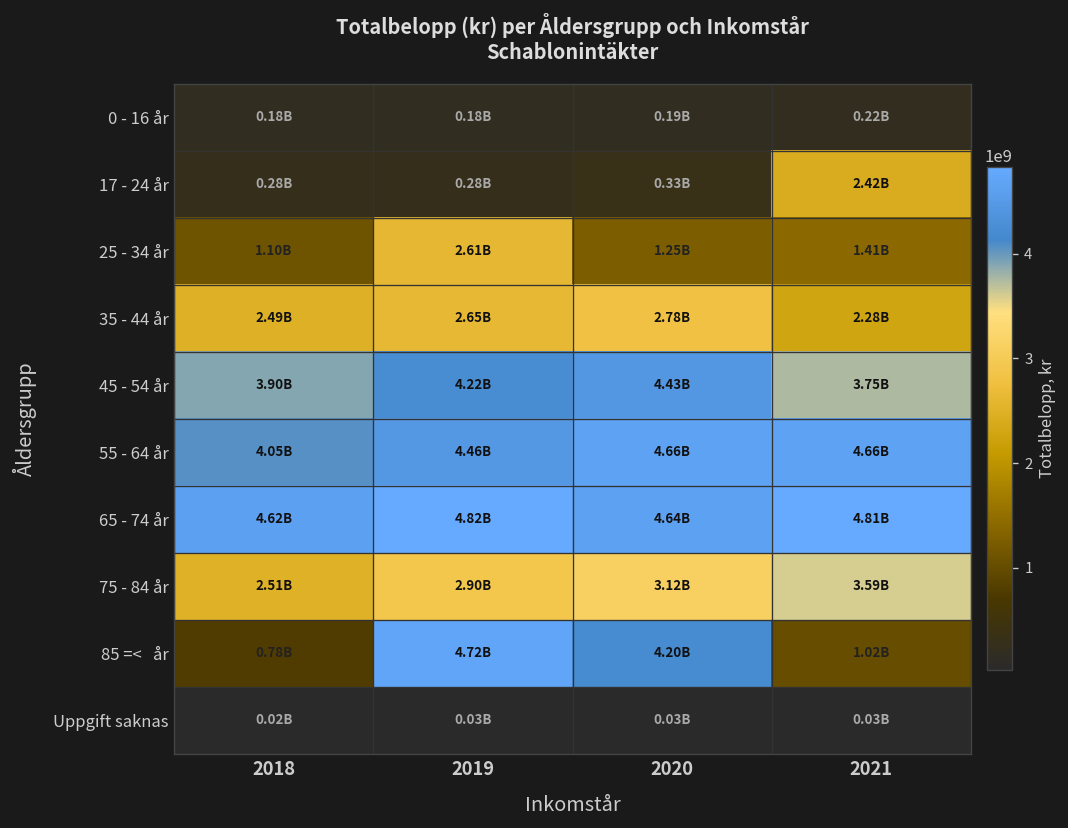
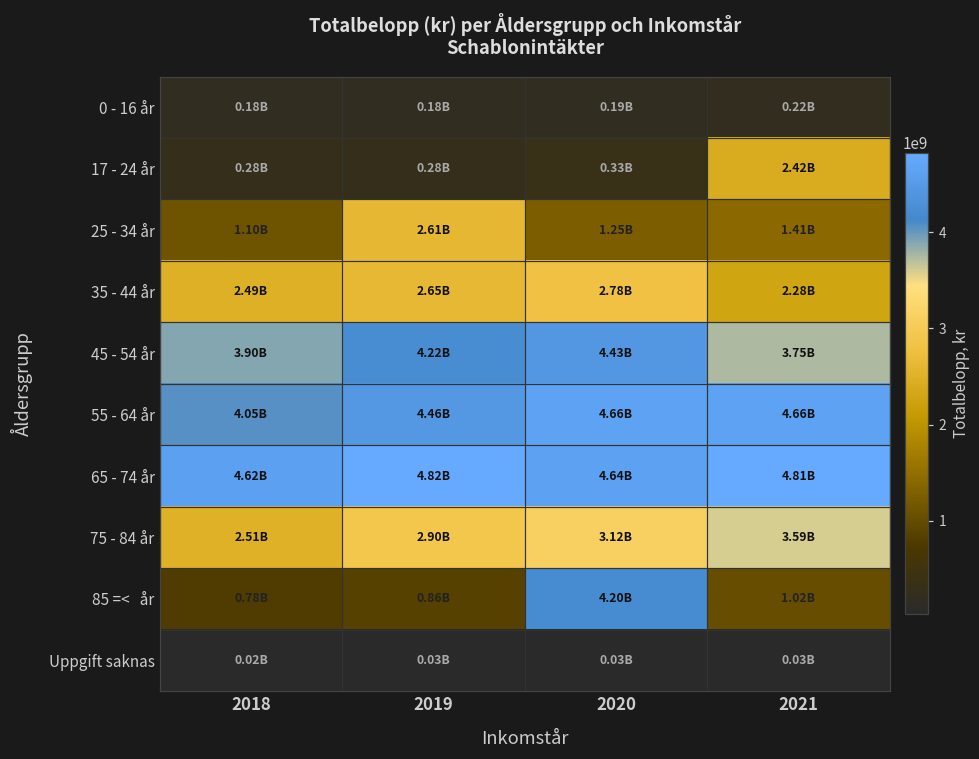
  {
    "0 - 16 år": {
      "2018": "0.18B",
      "2019": "0.18B",
      "2020": "0.19B",
      "2021": "0.22B"
    },
    "17 - 24 år": {
      "2018": "0.28B",
      "2019": "0.28B",
      "2020": "0.33B",
      "2021": "2.42B"
    },
    "25 - 34 år": {
      "2018": "1.10B",
      "2019": "2.61B",
      "2020": "1.25B",
      "2021": "1.41B"
    },
    "35 - 44 år": {
      "2018": "2.49B",
      "2019": "2.65B",
      "2020": "2.78B",
      "2021": "2.28B"
    },
    "45 - 54 år": {
      "2018": "3.90B",
      "2019": "4.22B",
      "2020": "4.43B",
      "2021": "3.75B"
    },
    "55 - 64 år": {
      "2018": "4.05B",
      "2019": "4.46B",
      "2020": "4.66B",
      "2021": "4.66B"
    },
    "65 - 74 år": {
      "2018": "4.62B",
      "2019": "4.82B",
      "2020": "4.64B",
      "2021": "4.81B"
    },
    "75 - 84 år": {
      "2018": "2.51B",
      "2019": "2.90B",
      "2020": "3.12B",
      "2021": "3.59B"
    },
    "85 =< år": {
-     "2019": "4.72B",
+     "2019": "0.86B",
      "2020": "4.20B",
      "2021": "1.02B"
    },
    "Uppgift saknas": {
      "2018": "0.02B",
      "2019": "0.03B",
      "2020": "0.03B",
      "2021": "0.03B"
    }
  }
